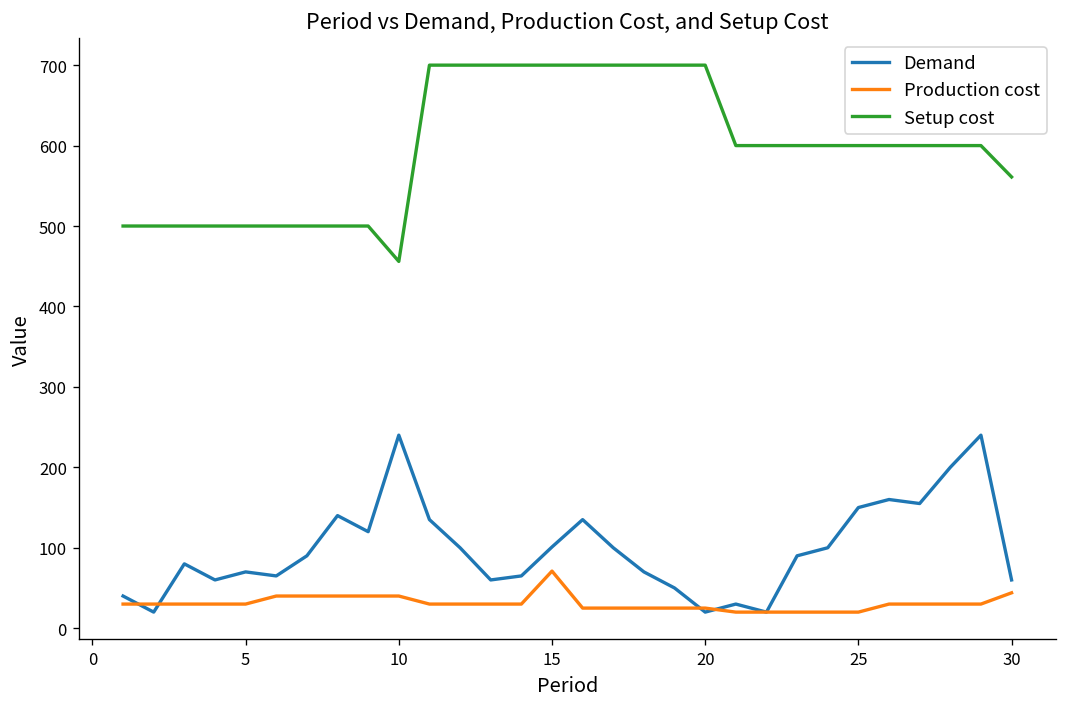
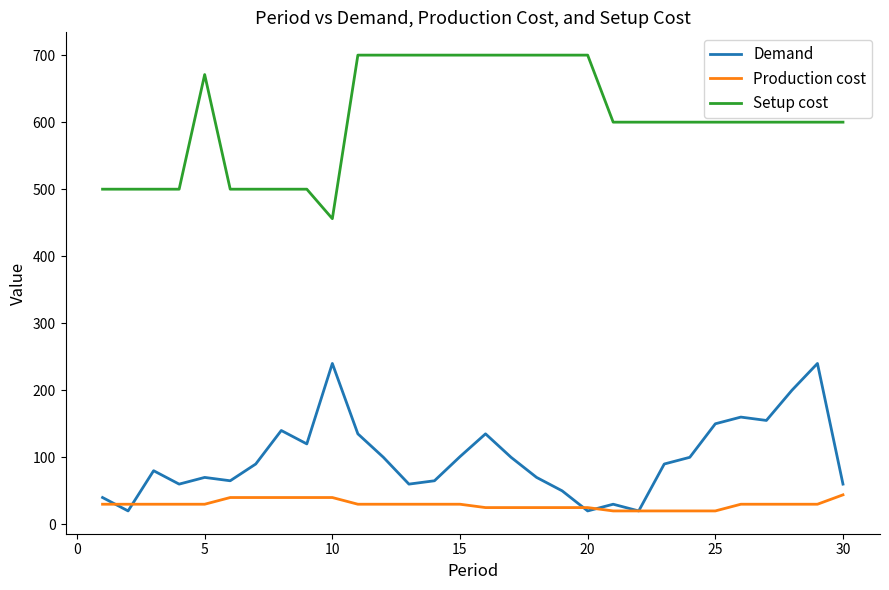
  {
    "Demand": {
      "5": 70,
      "10": 240,
      "15": 100,
      "20": 20,
      "25": 150,
      "30": 60
    },
    "Production cost": {
      "5": 30,
      "10": 40,
-     "15": 70,
+     "15": 30,
      "20": 30,
      "25": 20,
      "30": 40
    },
    "Setup cost": {
-     "5": 500,
+     "5": 670,
      "10": 460,
      "15": 700,
      "20": 700,
      "25": 600,
-     "30": 560
+     "30": 600
    }
  }
